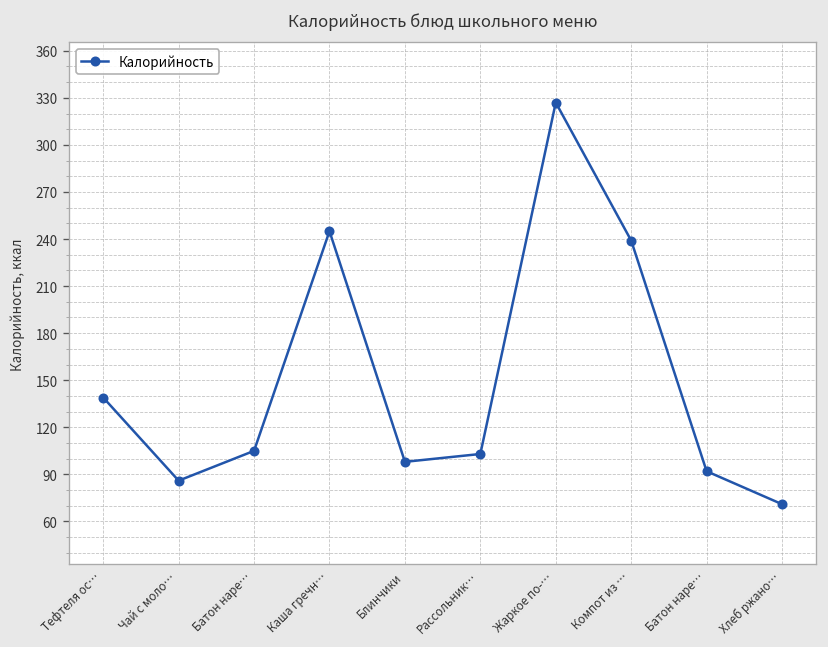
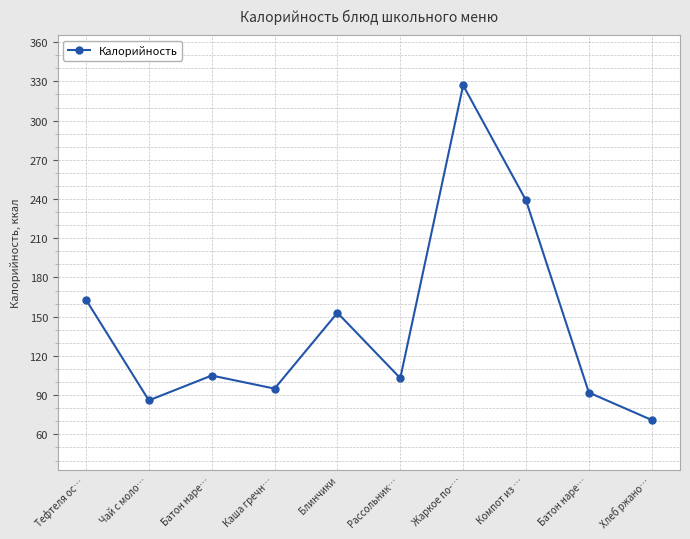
  {
-   "Тефтеля ос…": 139,
+   "Тефтеля ос…": 163,
    "Чай с моло…": 86,
-   "Каша гречн…": 245,
-   "Блинчики": 98,
+   "Каша гречн…": 95,
+   "Блинчики": 153,
    "Рассольник…": 103,
    "Жаркое по-…": 327,
    "Компот из …": 239,
    "Хлеб ржано…": 71
  }
